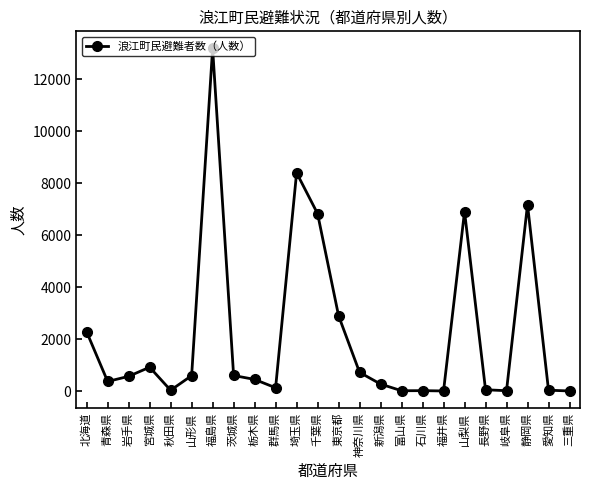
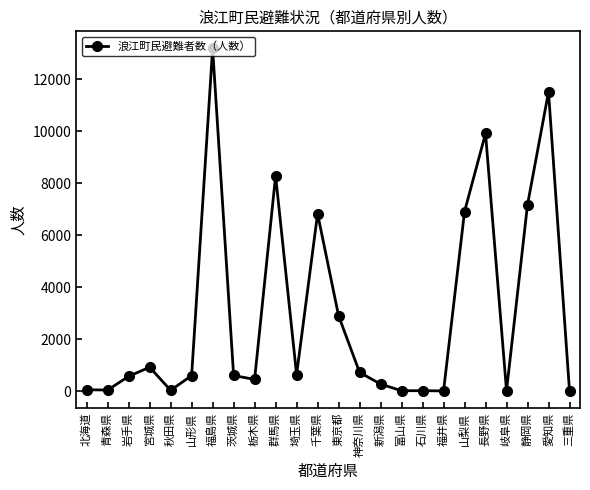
  {
-   "北海道": 2300,
-   "青森県": 400,
+   "北海道": 100,
+   "青森県": 0,
    "岩手県": 600,
    "宮城県": 900,
    "秋田県": 0,
    "山形県": 600,
    "茨城県": 600,
    "栃木県": 500,
-   "群馬県": 100,
-   "埼玉県": 8400,
+   "群馬県": 8300,
+   "埼玉県": 600,
    "千葉県": 6800,
    "東京都": 2900,
    "神奈川県": 700,
    "新潟県": 300,
    "富山県": 0,
    "石川県": 0,
    "福井県": 0,
    "山梨県": 6900,
-   "長野県": 100,
+   "長野県": 9900,
    "岐阜県": 0,
    "静岡県": 7200,
-   "愛知県": 0,
+   "愛知県": 11500,
    "三重県": 0
  }
